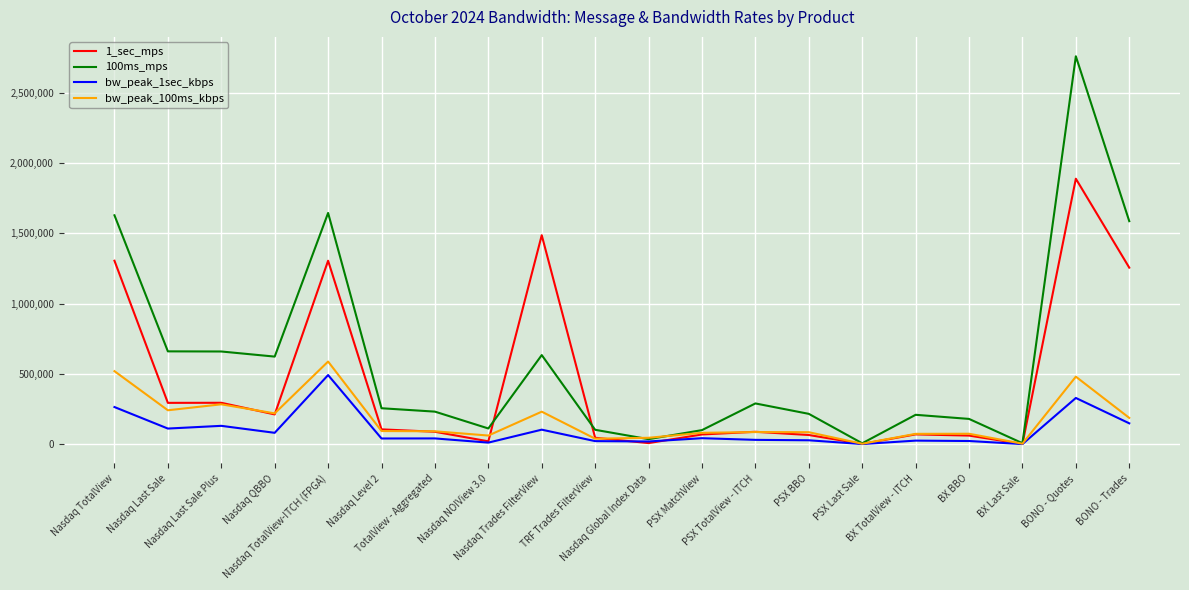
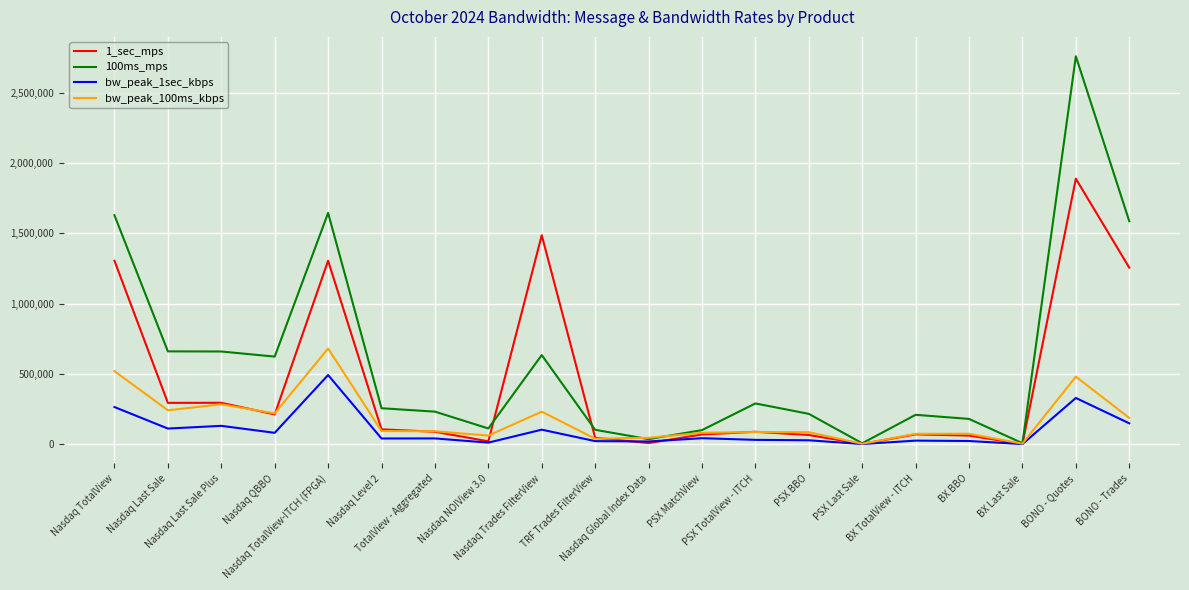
  {
    "1_sec_mps": {
      "Nasdaq TotalView": "1,300,000",
      "Nasdaq Last Sale": "290,000",
      "Nasdaq TotalView-ITCH (FPGA)": "1,300,000",
      "Nasdaq Trades FilterView": "1,490,000",
      "PSX BBO": "70,000",
      "BONO - Quotes": "1,890,000",
      "BONO - Trades": "1,260,000"
    },
    "100ms_mps": {
      "Nasdaq TotalView": "1,630,000",
      "Nasdaq Last Sale": "660,000",
      "Nasdaq Last Sale Plus": "660,000",
      "Nasdaq QBBO": "620,000",
      "Nasdaq TotalView-ITCH (FPGA)": "1,640,000",
      "Nasdaq Level 2": "260,000",
      "TotalView - Aggregated": "230,000",
      "Nasdaq NOIView 3.0": "110,000",
      "Nasdaq Trades FilterView": "630,000",
      "TRF Trades FilterView": "100,000",
      "PSX MatchView": "100,000",
      "PSX TotalView - ITCH": "290,000",
      "PSX BBO": "220,000",
      "BX TotalView - ITCH": "210,000",
      "BX BBO": "180,000",
      "BONO - Quotes": "2,760,000",
      "BONO - Trades": "1,590,000"
    },
    "bw_peak_1sec_kbps": {
      "Nasdaq TotalView": "260,000",
      "Nasdaq Last Sale": "110,000",
      "Nasdaq Last Sale Plus": "130,000",
      "Nasdaq QBBO": "80,000",
      "Nasdaq TotalView-ITCH (FPGA)": "490,000",
      "Nasdaq Level 2": "40,000",
      "TotalView - Aggregated": "40,000",
      "Nasdaq Trades FilterView": "100,000",
      "PSX MatchView": "40,000",
      "PSX TotalView - ITCH": "30,000",
      "PSX BBO": "30,000",
      "BX TotalView - ITCH": "30,000",
      "BX BBO": "20,000",
      "BONO - Quotes": "330,000",
      "BONO - Trades": "150,000"
    },
    "bw_peak_100ms_kbps": {
      "Nasdaq TotalView": "520,000",
      "Nasdaq Last Sale": "240,000",
-     "Nasdaq TotalView-ITCH (FPGA)": "590,000",
+     "Nasdaq TotalView-ITCH (FPGA)": "680,000",
      "Nasdaq NOIView 3.0": "60,000",
      "Nasdaq Trades FilterView": "230,000",
      "PSX BBO": "80,000",
      "BONO - Quotes": "480,000",
      "BONO - Trades": "190,000"
    }
  }
